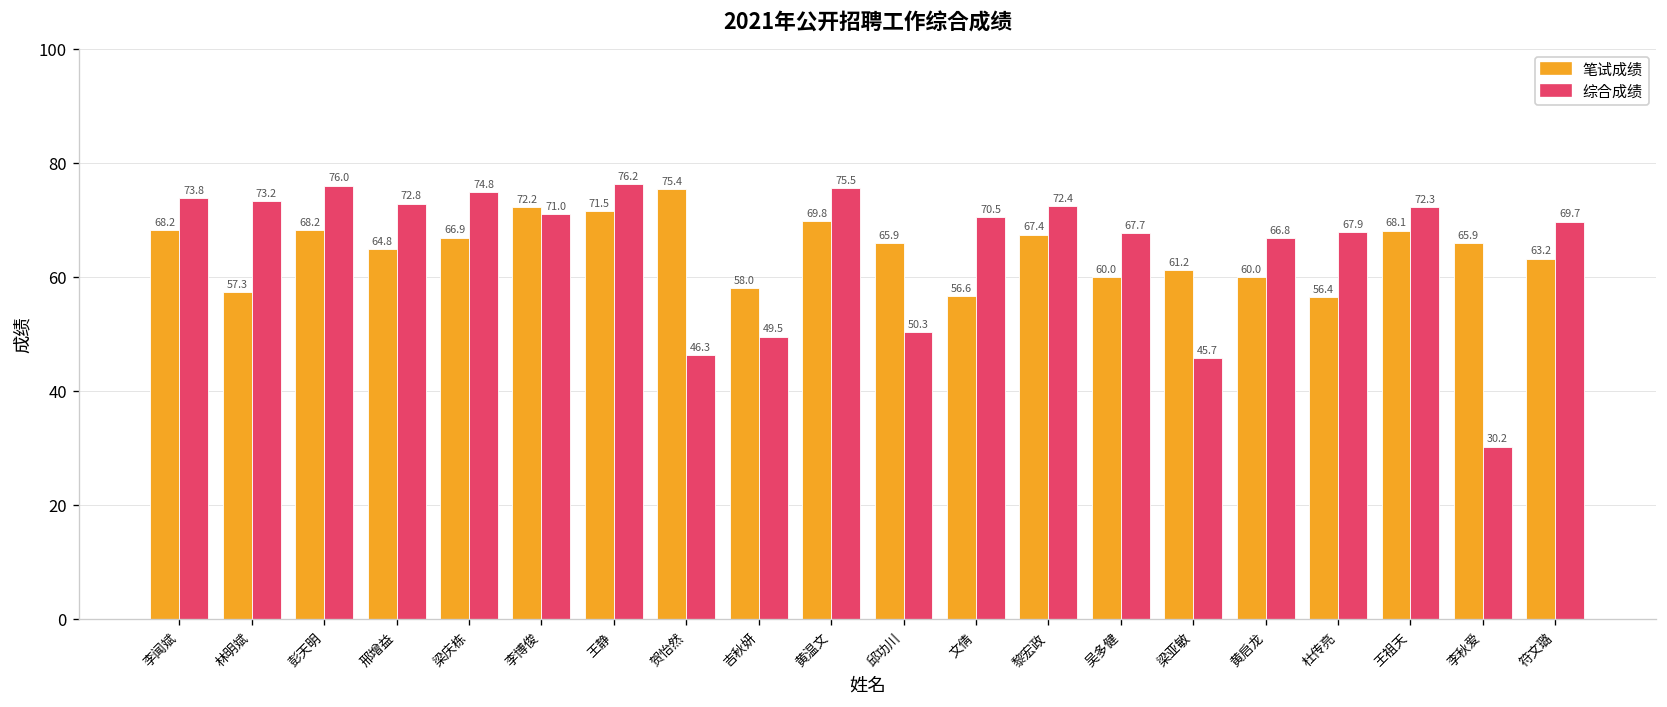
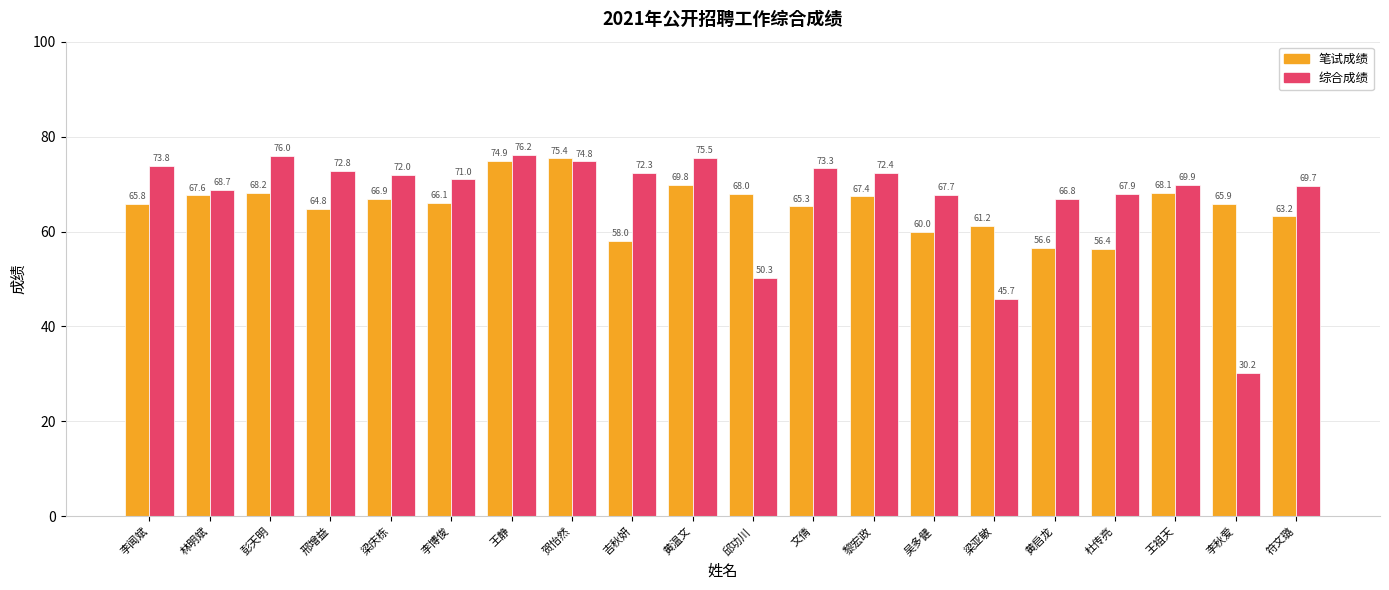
  {
    "笔试成绩": {
-     "李闻斌": 68.2,
-     "林明斌": 57.3,
+     "李闻斌": 65.8,
+     "林明斌": 67.6,
      "彭天明": 68.2,
      "邢增益": 64.8,
      "梁庆栋": 66.9,
-     "李博俊": 72.2,
-     "王静": 71.5,
+     "李博俊": 66.1,
+     "王静": 74.9,
      "贺怡然": 75.4,
      "吉秋妍": 58.0,
      "黄温文": 69.8,
-     "邱功川": 65.9,
-     "文倩": 56.6,
+     "邱功川": 68.0,
+     "文倩": 65.3,
      "黎宏政": 67.4,
      "吴多健": 60.0,
      "梁亚敏": 61.2,
-     "黄启龙": 60.0,
+     "黄启龙": 56.6,
      "杜传亮": 56.4,
      "王祖天": 68.1,
      "李秋爱": 65.9,
      "符文璐": 63.2
    },
    "综合成绩": {
      "李闻斌": 73.8,
-     "林明斌": 73.2,
+     "林明斌": 68.7,
      "彭天明": 76.0,
      "邢增益": 72.8,
-     "梁庆栋": 74.8,
+     "梁庆栋": 72.0,
      "李博俊": 71.0,
      "王静": 76.2,
-     "贺怡然": 46.3,
-     "吉秋妍": 49.5,
+     "贺怡然": 74.8,
+     "吉秋妍": 72.3,
      "黄温文": 75.5,
      "邱功川": 50.3,
-     "文倩": 70.5,
+     "文倩": 73.3,
      "黎宏政": 72.4,
      "吴多健": 67.7,
      "梁亚敏": 45.7,
      "黄启龙": 66.8,
      "杜传亮": 67.9,
-     "王祖天": 72.3,
+     "王祖天": 69.9,
      "李秋爱": 30.2,
      "符文璐": 69.7
    }
  }
